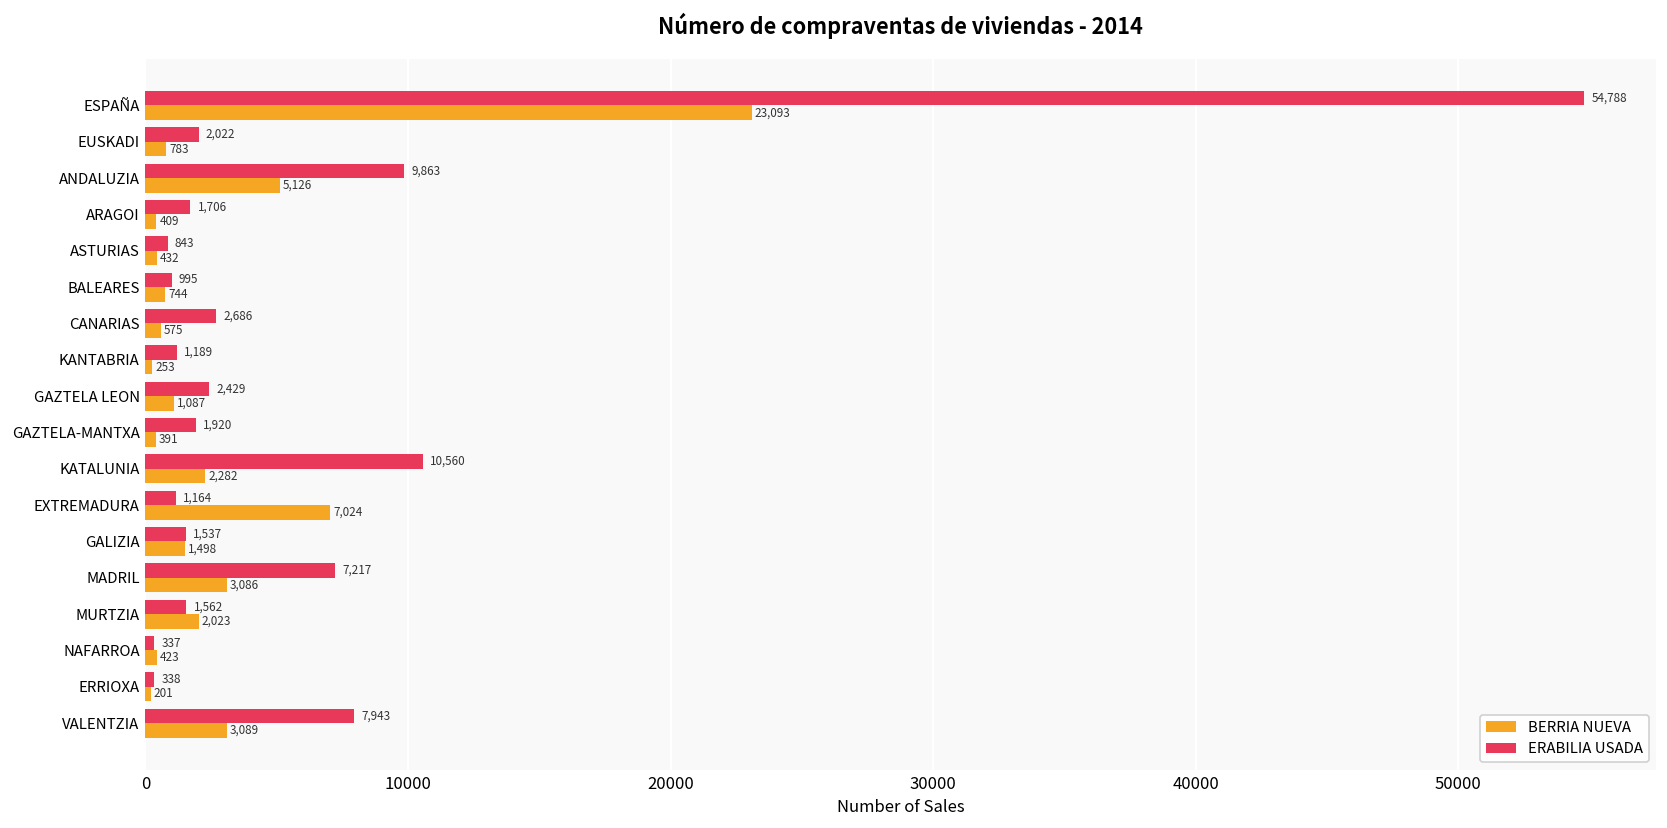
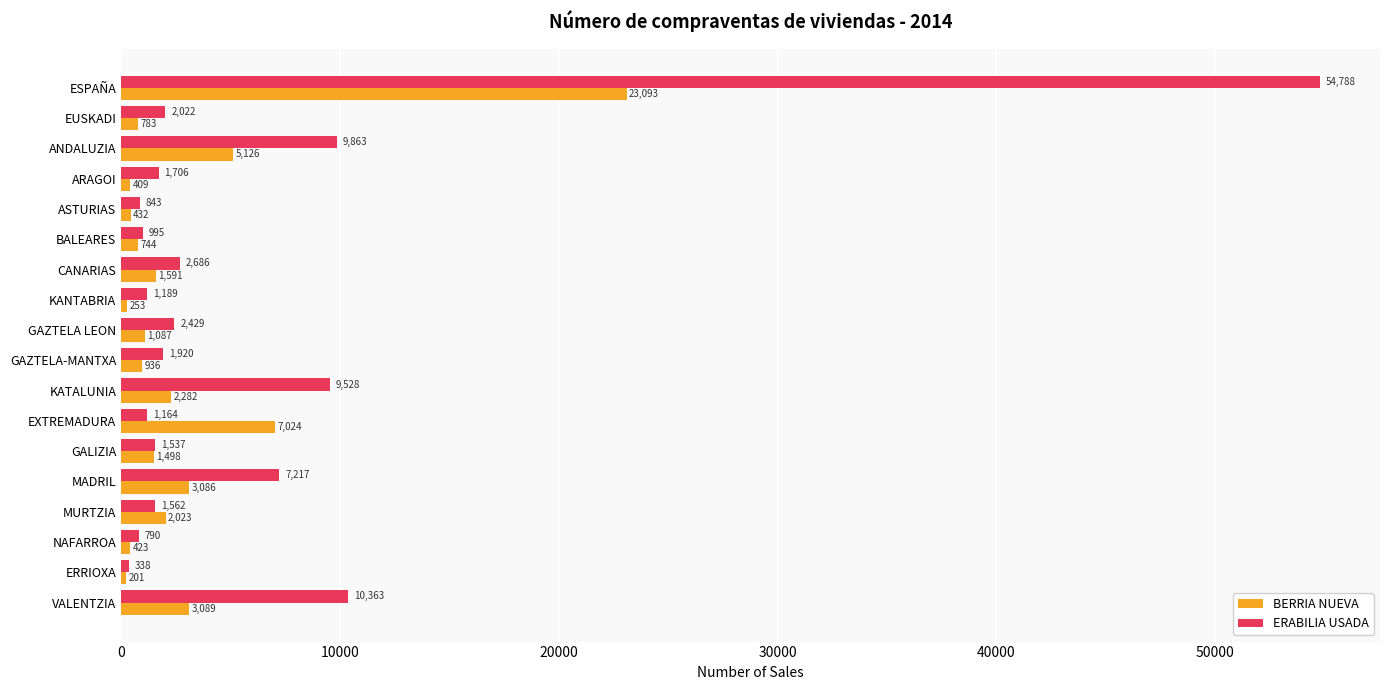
  {
    "BERRIA NUEVA": {
      "ESPAÑA": "23,093",
      "EUSKADI": "783",
      "ANDALUZIA": "5,126",
      "ARAGOI": "409",
      "ASTURIAS": "432",
      "BALEARES": "744",
-     "CANARIAS": "575",
+     "CANARIAS": "1,591",
      "KANTABRIA": "253",
      "GAZTELA LEON": "1,087",
-     "GAZTELA-MANTXA": "391",
+     "GAZTELA-MANTXA": "936",
      "KATALUNIA": "2,282",
      "EXTREMADURA": "7,024",
      "GALIZIA": "1,498",
      "MADRIL": "3,086",
      "MURTZIA": "2,023",
      "NAFARROA": "423",
      "ERRIOXA": "201",
      "VALENTZIA": "3,089"
    },
    "ERABILIA USADA": {
      "ESPAÑA": "54,788",
      "EUSKADI": "2,022",
      "ANDALUZIA": "9,863",
      "ARAGOI": "1,706",
      "ASTURIAS": "843",
      "BALEARES": "995",
      "CANARIAS": "2,686",
      "KANTABRIA": "1,189",
      "GAZTELA LEON": "2,429",
      "GAZTELA-MANTXA": "1,920",
-     "KATALUNIA": "10,560",
+     "KATALUNIA": "9,528",
      "EXTREMADURA": "1,164",
      "GALIZIA": "1,537",
      "MADRIL": "7,217",
      "MURTZIA": "1,562",
-     "NAFARROA": "337",
+     "NAFARROA": "790",
      "ERRIOXA": "338",
-     "VALENTZIA": "7,943"
+     "VALENTZIA": "10,363"
    }
  }
